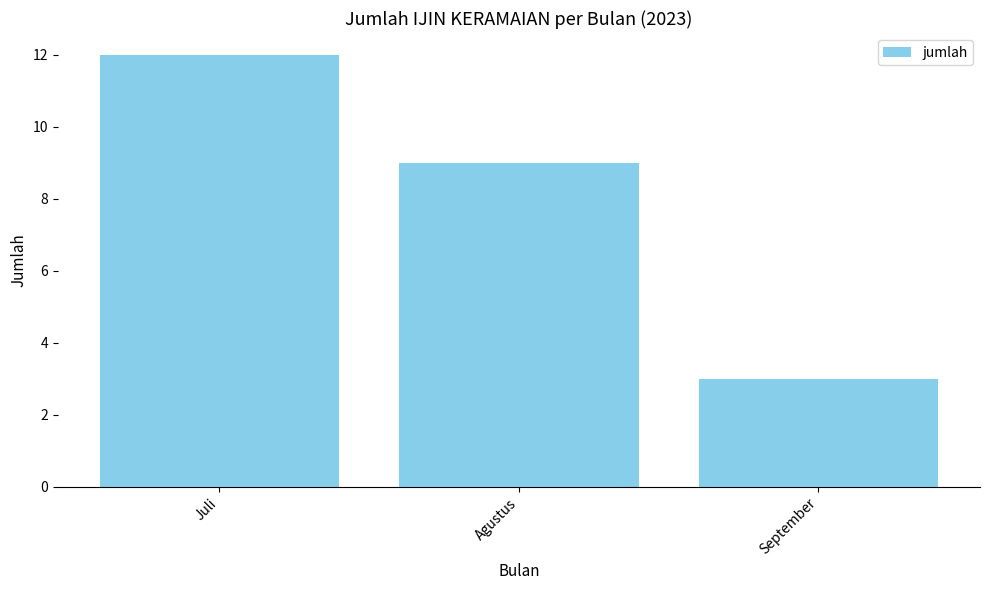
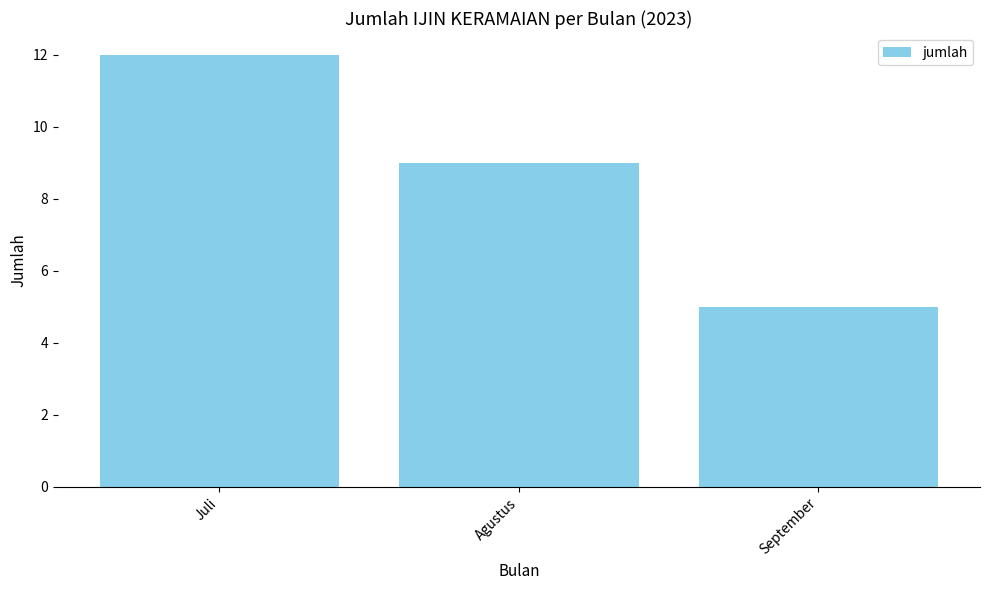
  {
    "Juli": 12,
    "Agustus": 9,
-   "September": 3
+   "September": 5
  }
